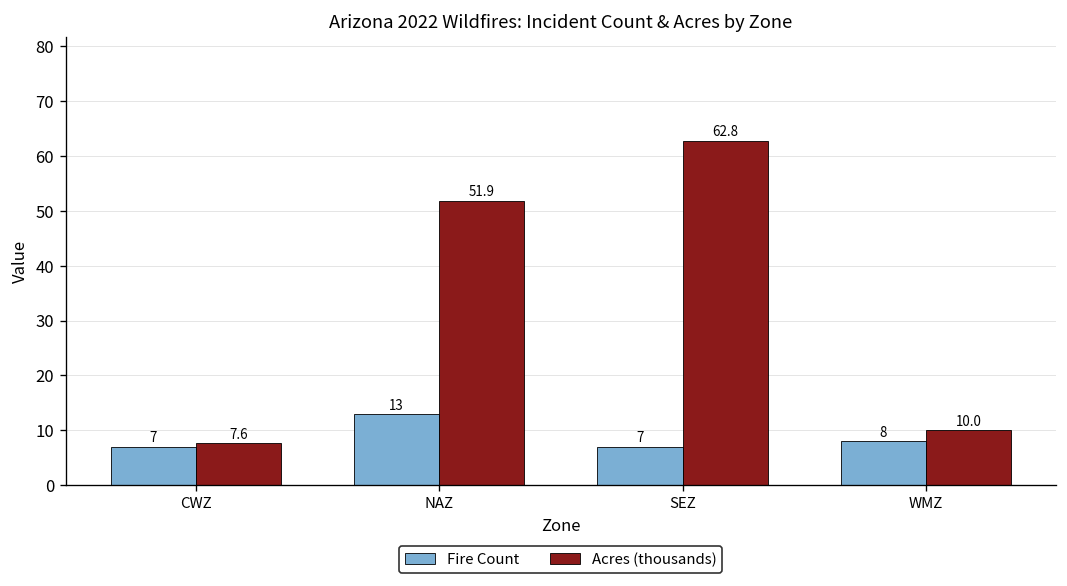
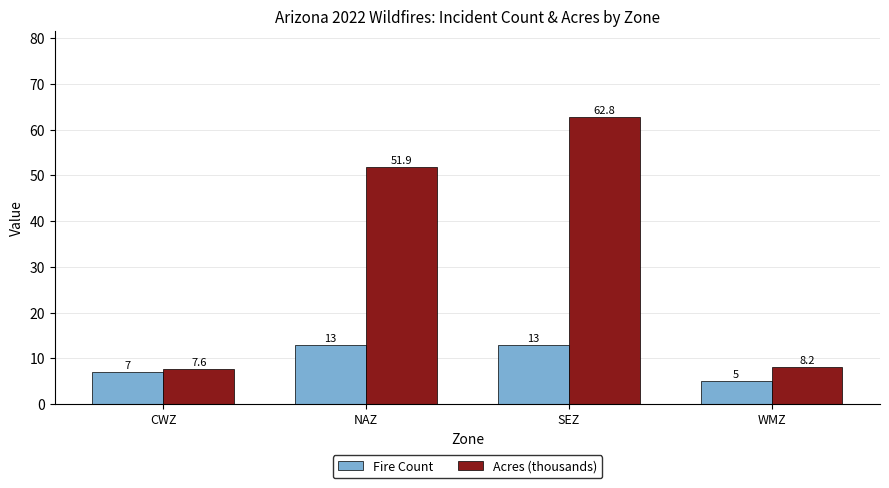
  {
    "Fire Count": {
      "CWZ": 7,
      "NAZ": 13,
-     "SEZ": 7,
-     "WMZ": 8
+     "SEZ": 13,
+     "WMZ": 5
    },
    "Acres (thousands)": {
      "CWZ": 7.6,
      "NAZ": 51.9,
      "SEZ": 62.8,
-     "WMZ": 10.0
+     "WMZ": 8.2
    }
  }
